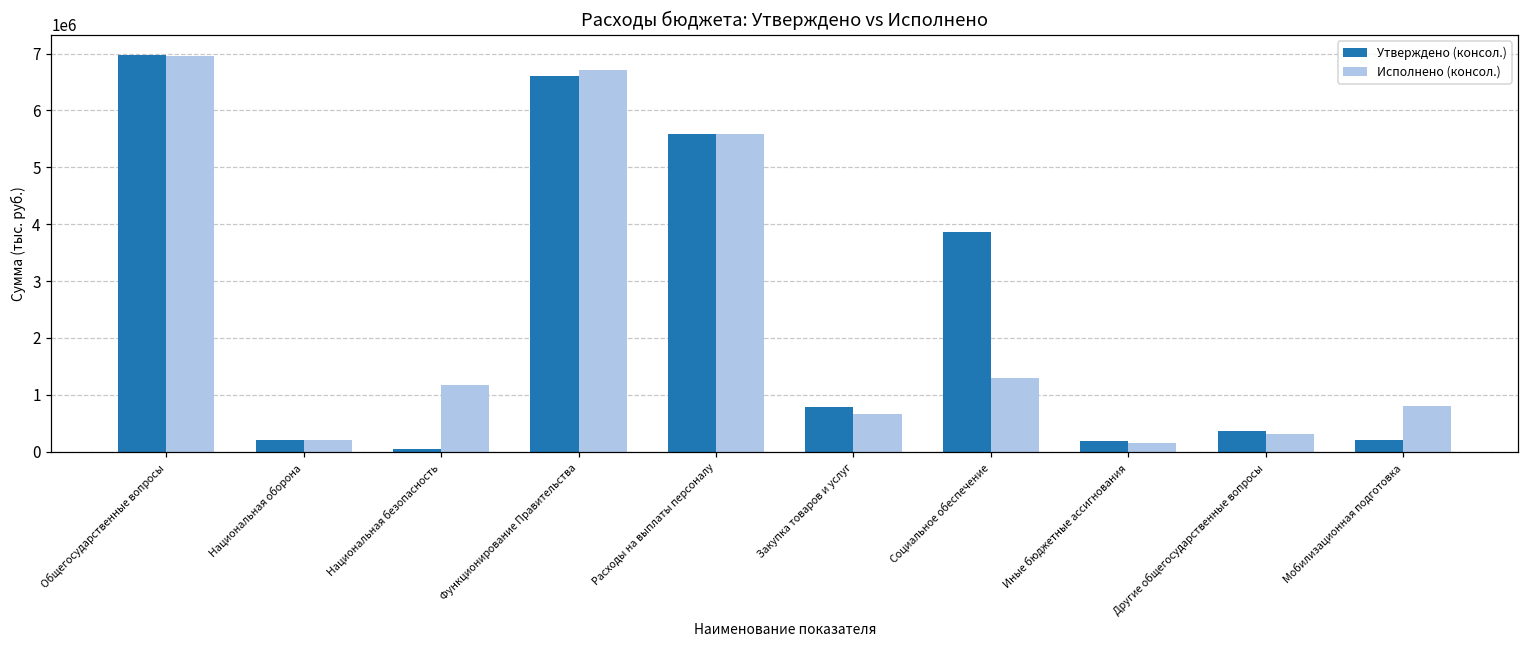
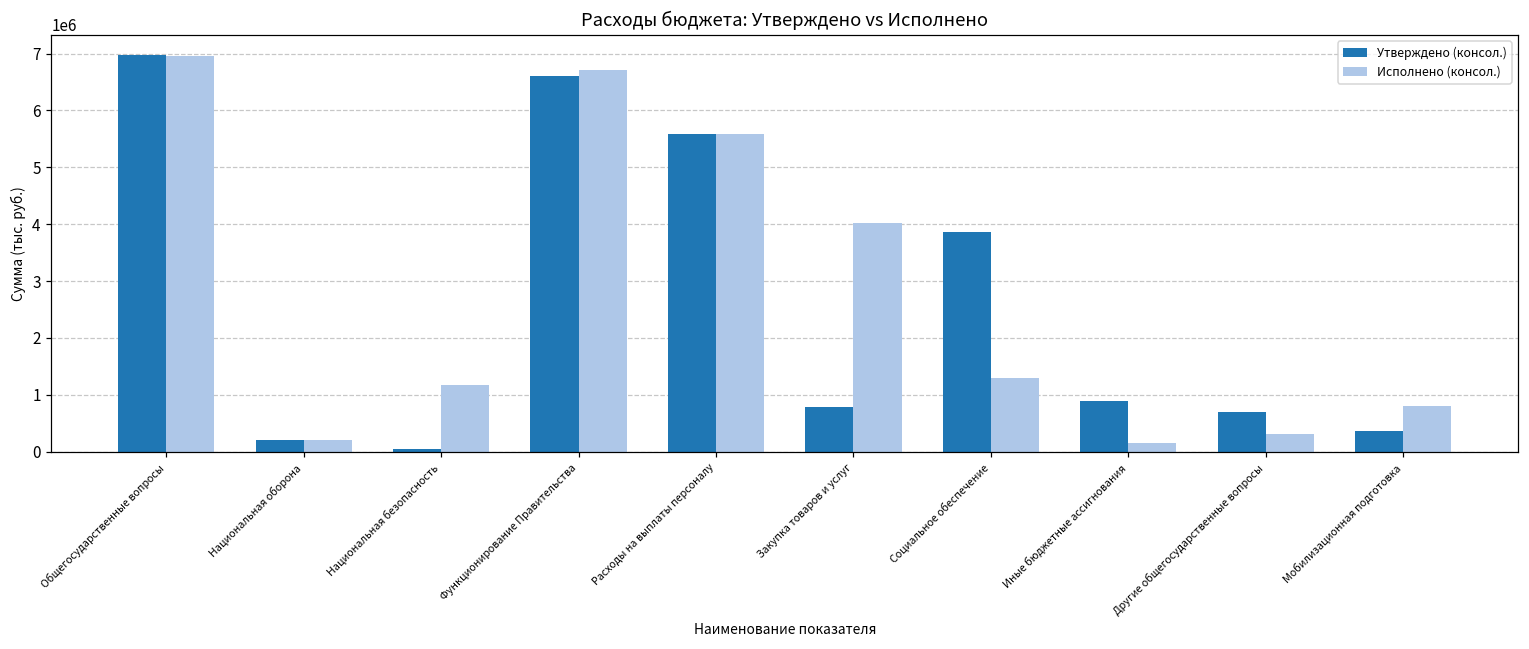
  {
    "Утверждено (консол.)": {
      "Общегосударственные вопросы": 7000000,
      "Национальная оборона": 200000,
      "Функционирование Правительства": 6600000,
      "Расходы на выплаты персоналу": 5600000,
      "Закупка товаров и услуг": 800000,
      "Социальное обеспечение": 3900000,
-     "Иные бюджетные ассигнования": 200000,
-     "Другие общегосударственные вопросы": 400000,
-     "Мобилизационная подготовка": 200000
+     "Иные бюджетные ассигнования": 900000,
+     "Другие общегосударственные вопросы": 700000,
+     "Мобилизационная подготовка": 400000
    },
    "Исполнено (консол.)": {
      "Общегосударственные вопросы": 6900000,
      "Национальная оборона": 200000,
      "Национальная безопасность": 1200000,
      "Функционирование Правительства": 6700000,
      "Расходы на выплаты персоналу": 5600000,
-     "Закупка товаров и услуг": 700000,
+     "Закупка товаров и услуг": 4000000,
      "Социальное обеспечение": 1300000,
      "Иные бюджетные ассигнования": 200000,
      "Другие общегосударственные вопросы": 300000,
      "Мобилизационная подготовка": 800000
    }
  }
